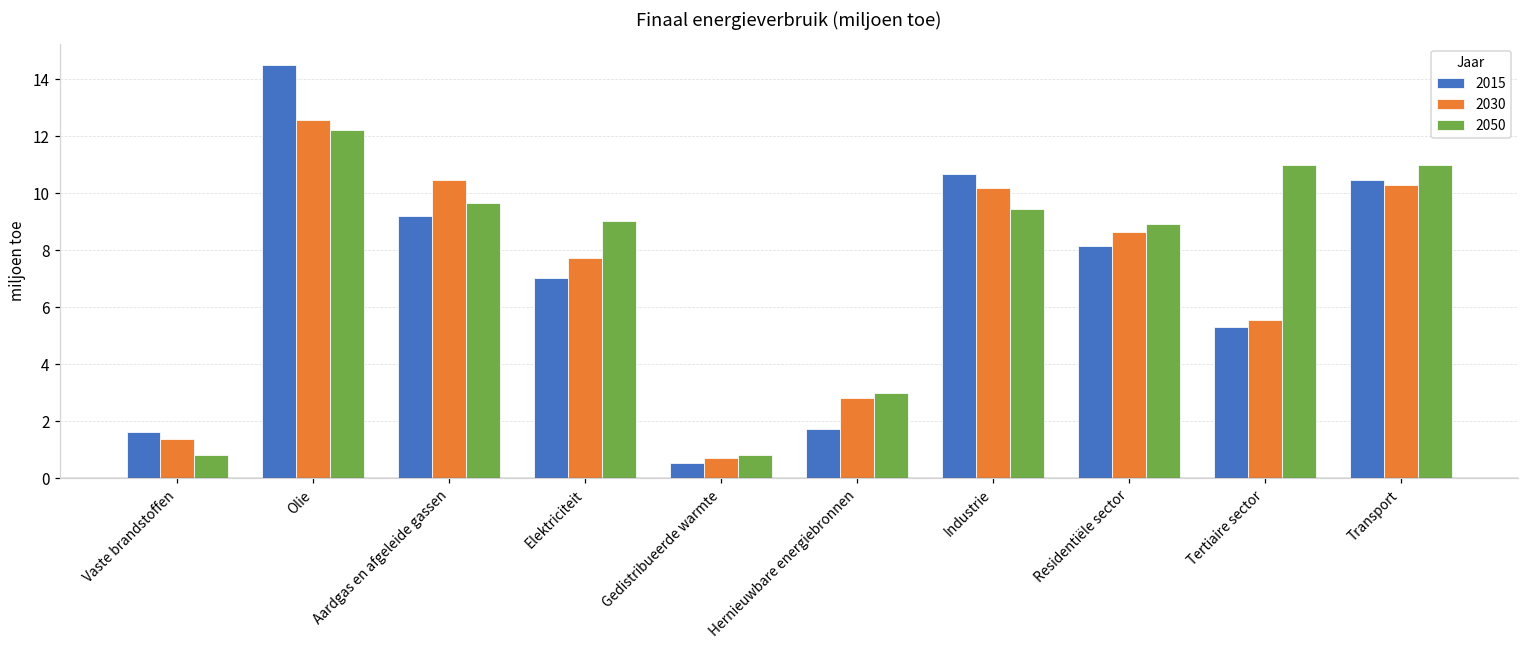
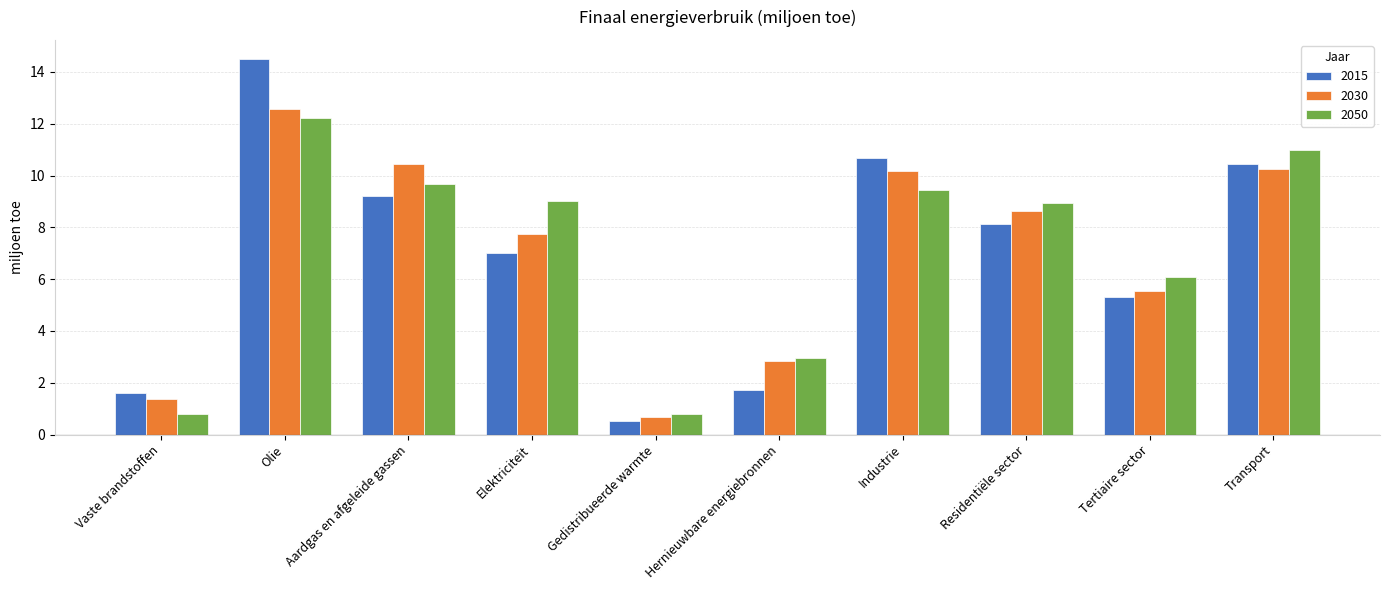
  {
    "2015": {
      "Vaste brandstoffen": 1.6,
      "Olie": 14.5,
      "Aardgas en afgeleide gassen": 9.2,
      "Elektriciteit": 7.0,
      "Gedistribueerde warmte": 0.5,
      "Hernieuwbare energiebronnen": 1.7,
      "Industrie": 10.7,
      "Residentiële sector": 8.1,
      "Tertiaire sector": 5.3,
      "Transport": 10.4
    },
    "2030": {
      "Vaste brandstoffen": 1.4,
      "Olie": 12.6,
      "Aardgas en afgeleide gassen": 10.5,
      "Elektriciteit": 7.7,
      "Gedistribueerde warmte": 0.7,
      "Hernieuwbare energiebronnen": 2.8,
      "Industrie": 10.2,
      "Residentiële sector": 8.6,
      "Tertiaire sector": 5.5,
      "Transport": 10.3
    },
    "2050": {
      "Vaste brandstoffen": 0.8,
      "Olie": 12.2,
      "Aardgas en afgeleide gassen": 9.7,
      "Elektriciteit": 9.0,
      "Gedistribueerde warmte": 0.8,
      "Hernieuwbare energiebronnen": 3.0,
      "Industrie": 9.5,
      "Residentiële sector": 8.9,
-     "Tertiaire sector": 11.0,
+     "Tertiaire sector": 6.1,
      "Transport": 11.0
    }
  }
